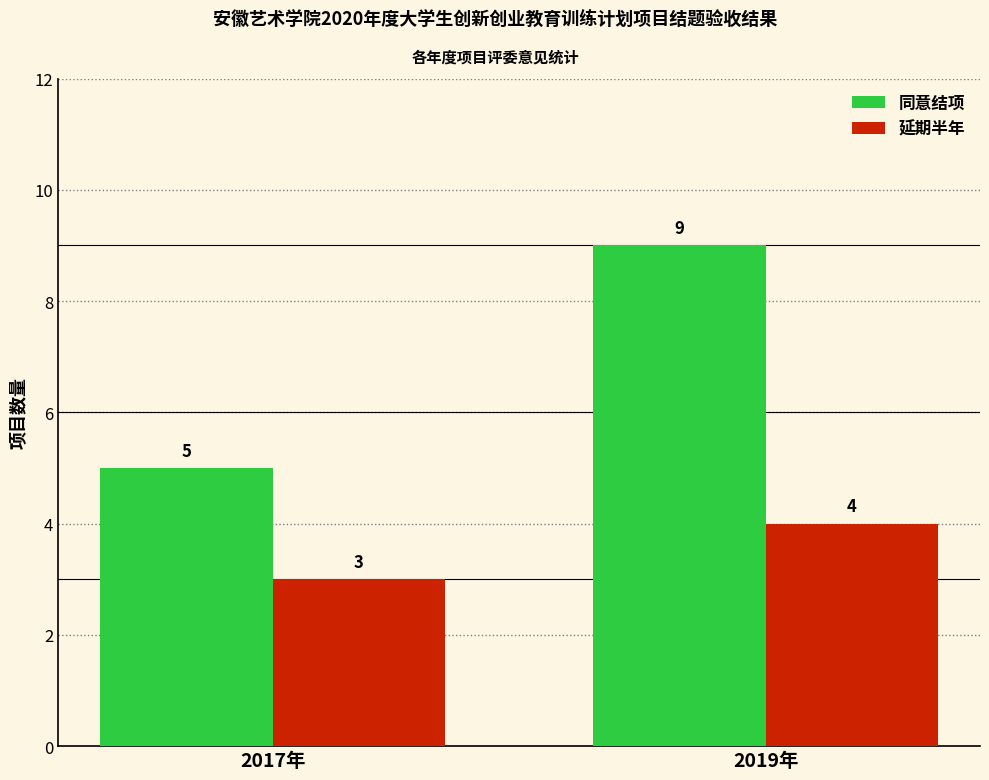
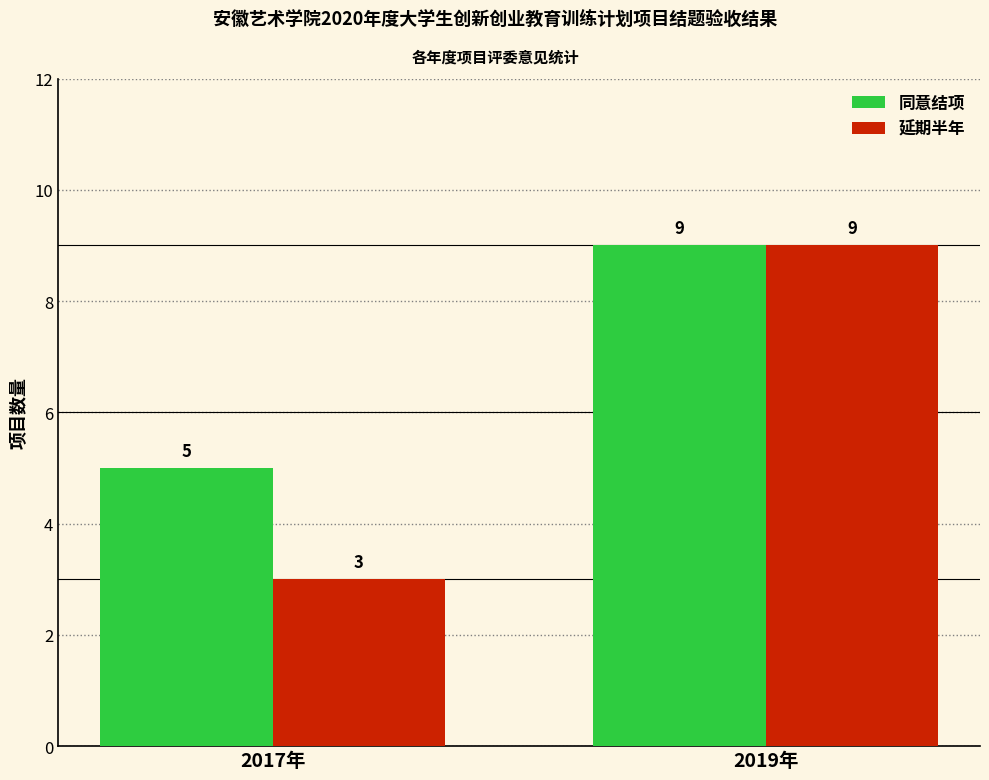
  {
    "同意结项": {
      "2017年": 5,
      "2019年": 9
    },
    "延期半年": {
      "2017年": 3,
-     "2019年": 4
+     "2019年": 9
    }
  }
